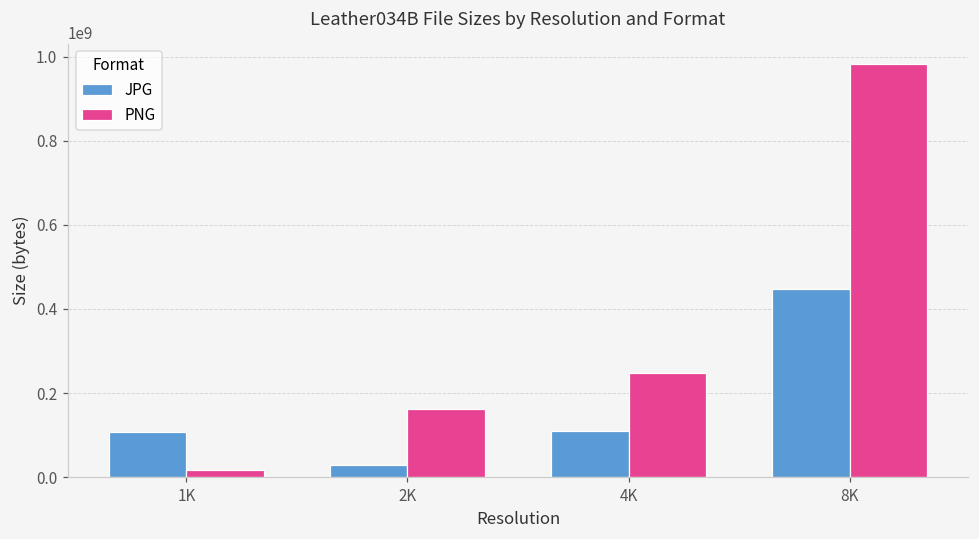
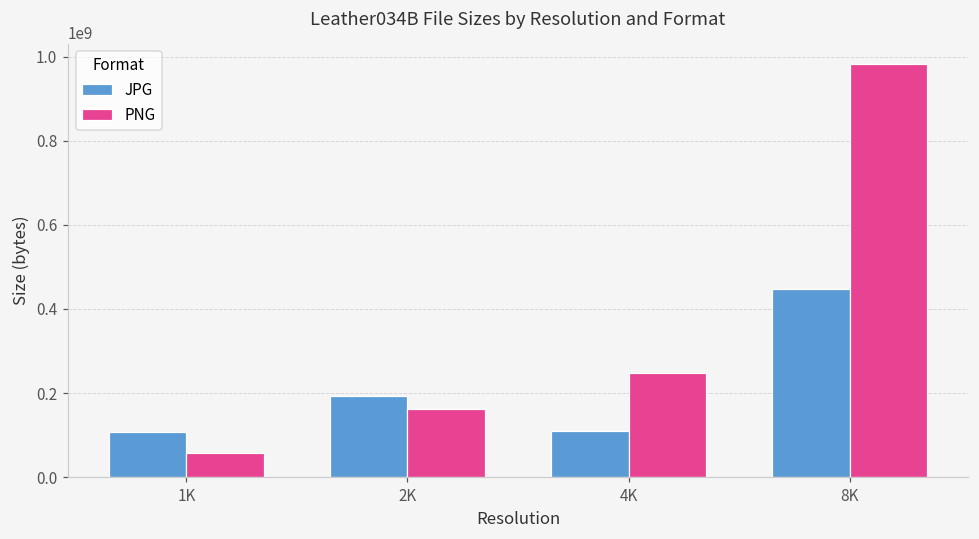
  {
    "JPG": {
      "1K": 110000000,
-     "2K": 30000000,
+     "2K": 190000000,
      "4K": 110000000,
      "8K": 450000000
    },
    "PNG": {
-     "1K": 20000000,
+     "1K": 60000000,
      "2K": 160000000,
      "4K": 250000000,
      "8K": 980000000
    }
  }
